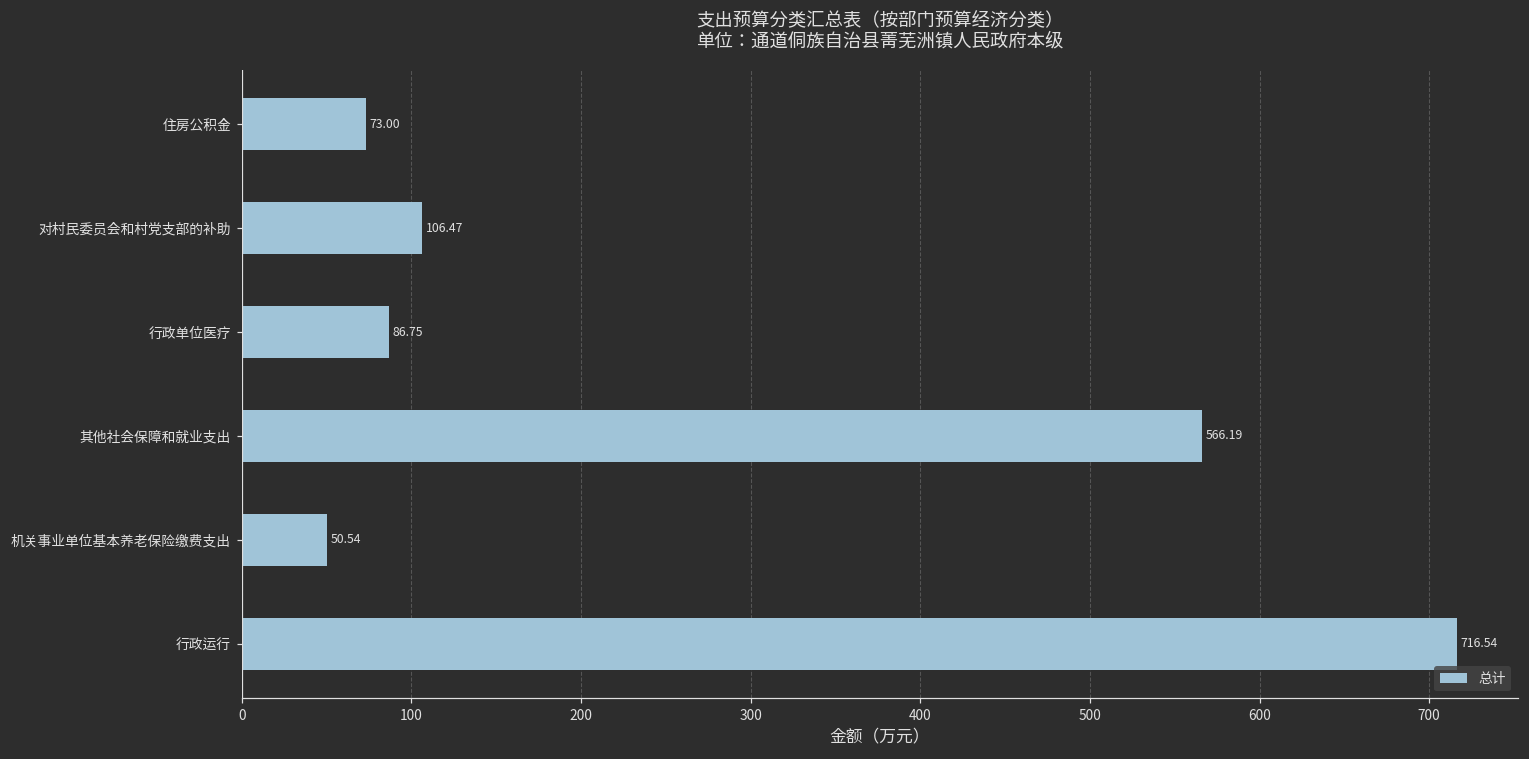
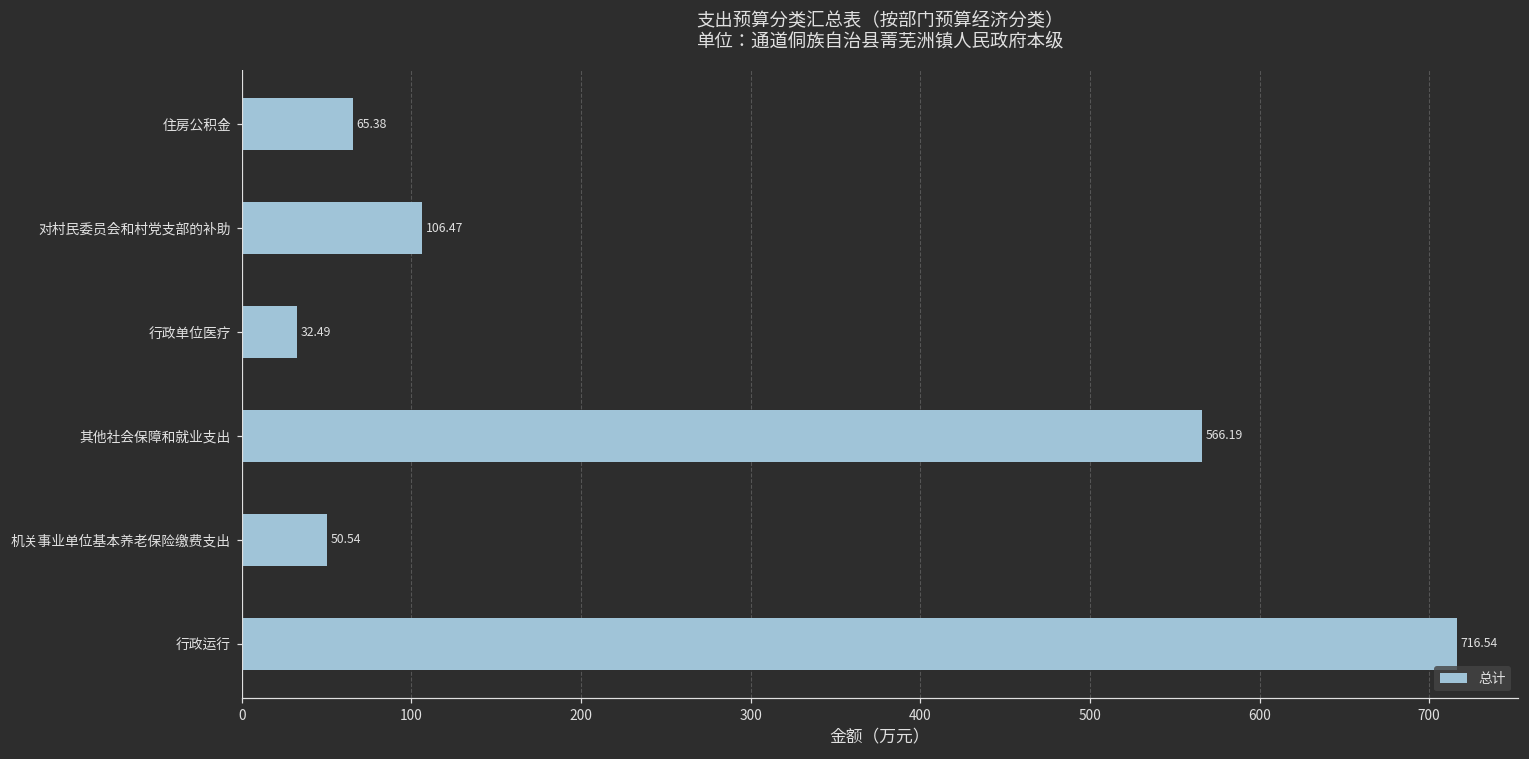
  {
-   "住房公积金": 73.00,
+   "住房公积金": 65.38,
    "对村民委员会和村党支部的补助": 106.47,
-   "行政单位医疗": 86.75,
+   "行政单位医疗": 32.49,
    "其他社会保障和就业支出": 566.19,
    "机关事业单位基本养老保险缴费支出": 50.54,
    "行政运行": 716.54
  }
